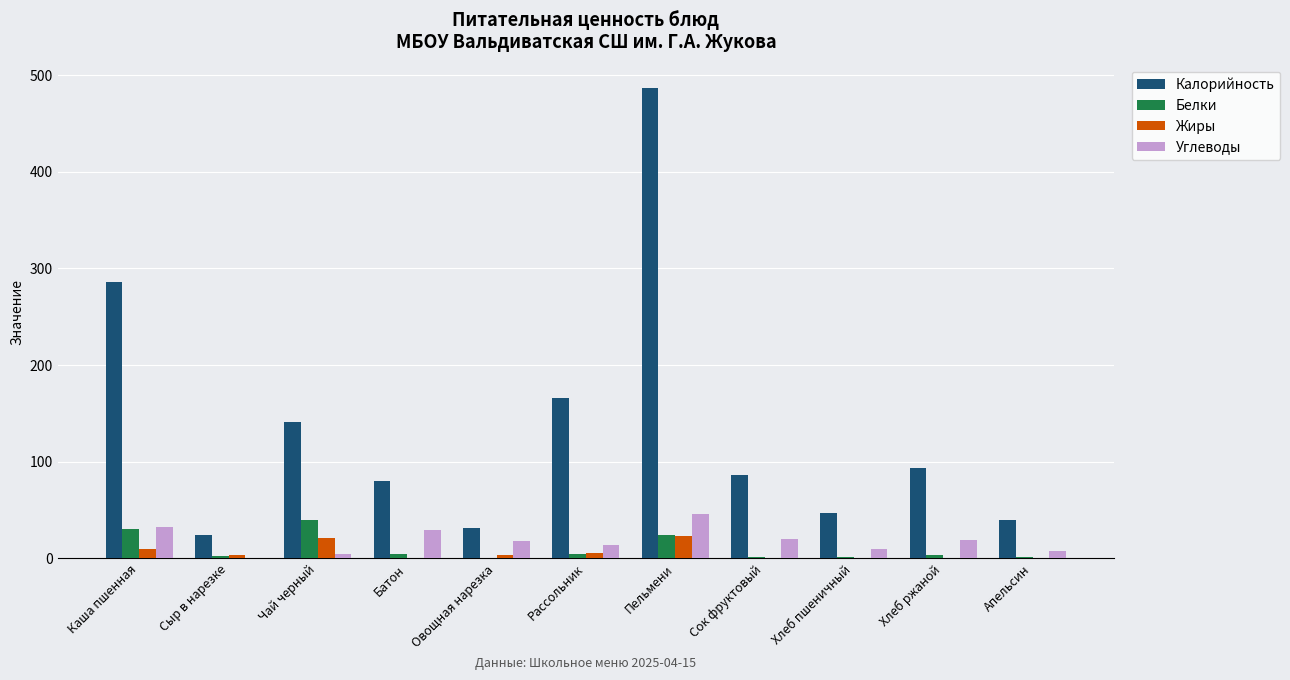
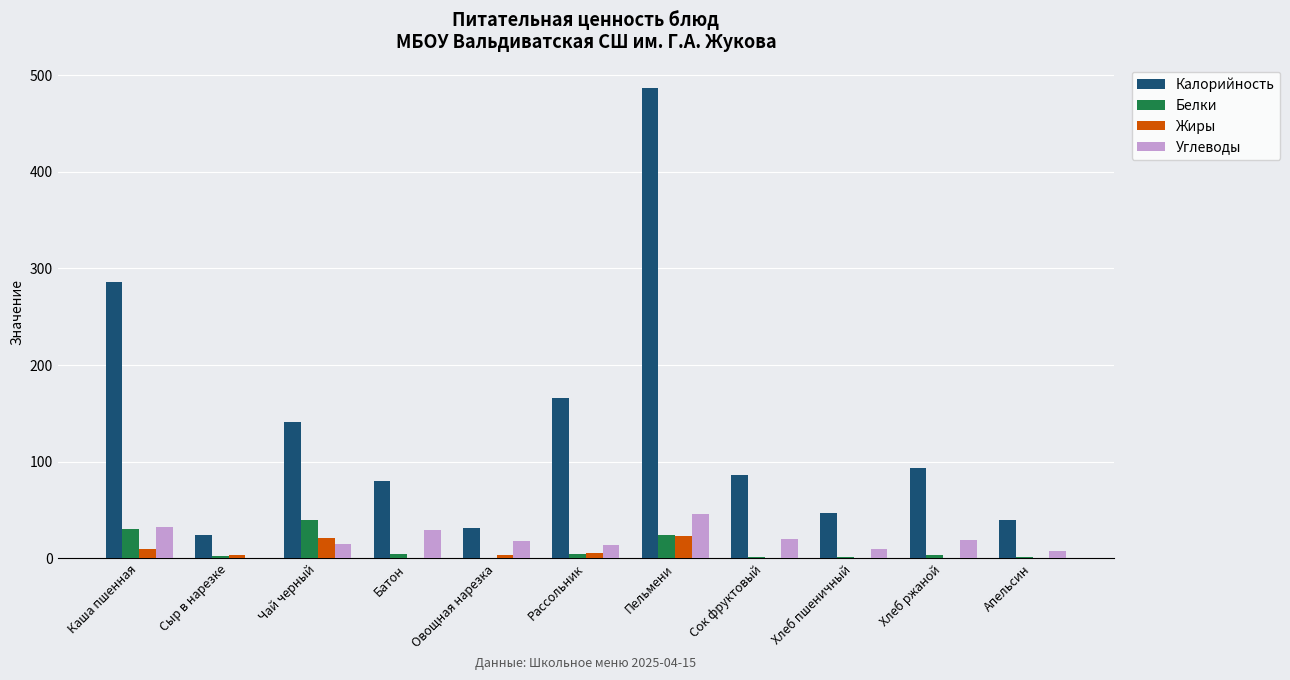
  {
    "Калорийность": {
      "Каша пшенная": 290,
      "Сыр в нарезке": 20,
      "Чай черный": 140,
      "Батон": 80,
      "Овощная нарезка": 30,
      "Рассольник": 170,
      "Пельмени": 490,
      "Сок фруктовый": 90,
      "Хлеб пшеничный": 50,
      "Хлеб ржаной": 90,
      "Апельсин": 40
    },
    "Белки": {
      "Каша пшенная": 30,
      "Чай черный": 40,
      "Батон": 0,
      "Рассольник": 0,
      "Пельмени": 20,
      "Хлеб ржаной": 0
    },
    "Жиры": {
      "Каша пшенная": 10,
      "Сыр в нарезке": 0,
      "Чай черный": 20,
      "Овощная нарезка": 0,
      "Рассольник": 10,
      "Пельмени": 20
    },
    "Углеводы": {
      "Каша пшенная": 30,
      "Сыр в нарезке": 0,
-     "Чай черный": 0,
+     "Чай черный": 20,
      "Батон": 30,
      "Овощная нарезка": 20,
      "Рассольник": 10,
      "Пельмени": 50,
      "Сок фруктовый": 20,
      "Хлеб пшеничный": 10,
      "Хлеб ржаной": 20,
      "Апельсин": 10
    }
  }
